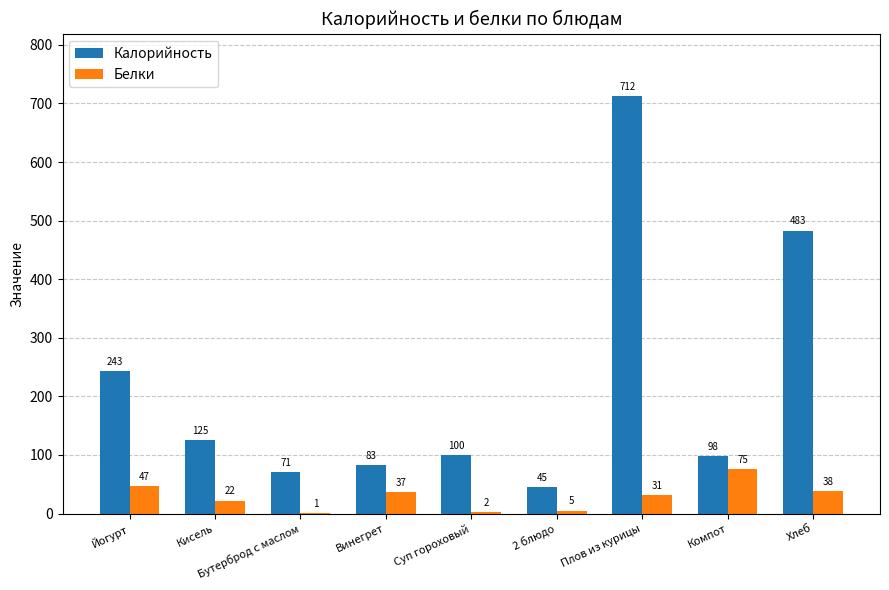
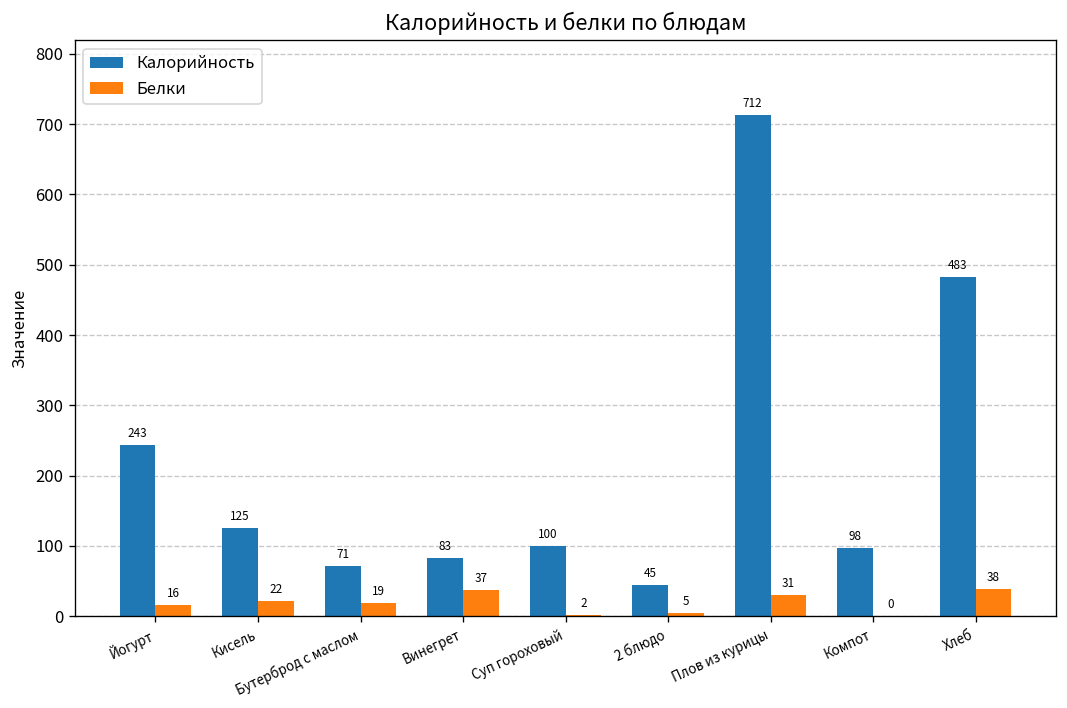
  {
    "Калорийность": {
      "Йогурт": 243,
      "Кисель": 125,
      "Бутерброд с маслом": 71,
      "Винегрет": 83,
      "Суп гороховый": 100,
      "2 блюдо": 45,
      "Плов из курицы": 712,
      "Компот": 98,
      "Хлеб": 483
    },
    "Белки": {
-     "Йогурт": 47,
+     "Йогурт": 16,
      "Кисель": 22,
-     "Бутерброд с маслом": 1,
+     "Бутерброд с маслом": 19,
      "Винегрет": 37,
      "Суп гороховый": 2,
      "2 блюдо": 5,
      "Плов из курицы": 31,
-     "Компот": 75,
+     "Компот": 0,
      "Хлеб": 38
    }
  }
